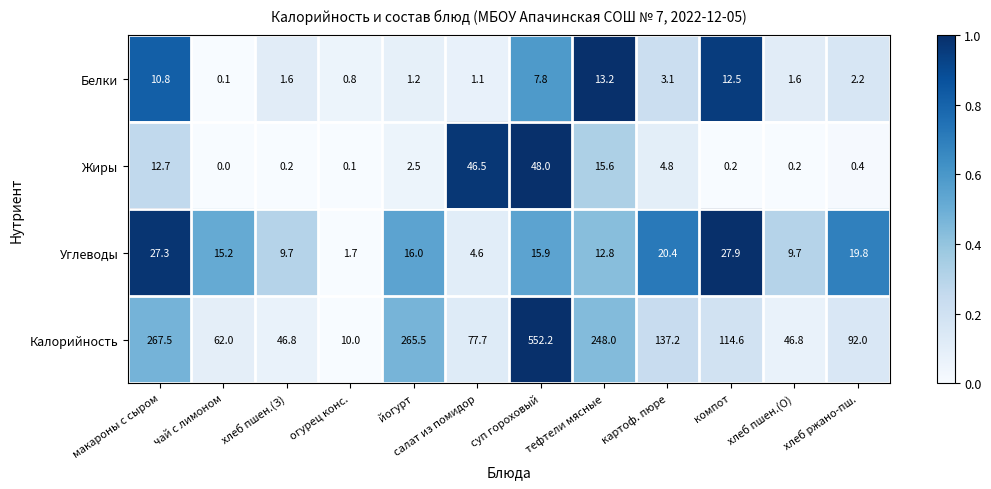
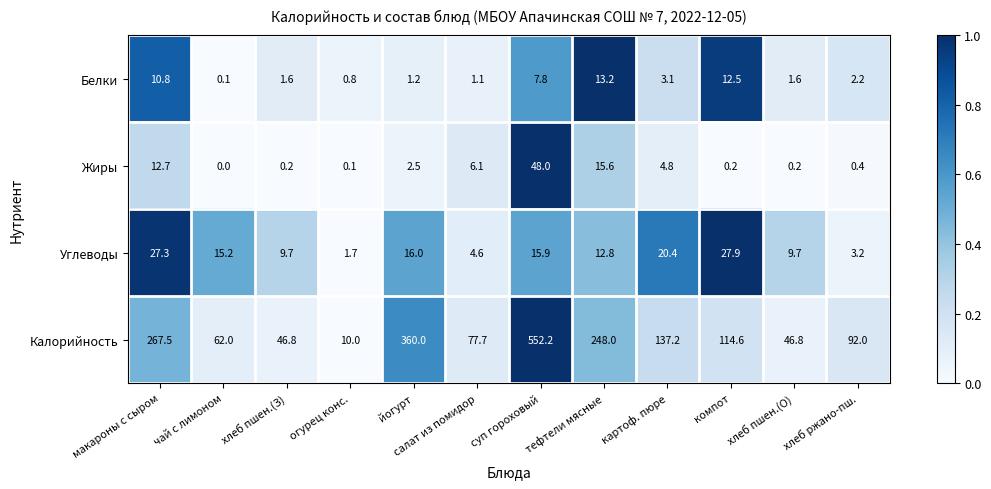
  {
    "Белки": {
      "макароны с сыром": 10.8,
      "чай с лимоном": 0.1,
      "хлеб пшен.(З)": 1.6,
      "огурец конс.": 0.8,
      "йогурт": 1.2,
      "салат из помидор": 1.1,
      "суп гороховый": 7.8,
      "тефтели мясные": 13.2,
      "картоф. пюре": 3.1,
      "компот": 12.5,
      "хлеб пшен.(О)": 1.6,
      "хлеб ржано-пш.": 2.2
    },
    "Жиры": {
      "макароны с сыром": 12.7,
      "чай с лимоном": 0.0,
      "хлеб пшен.(З)": 0.2,
      "огурец конс.": 0.1,
      "йогурт": 2.5,
-     "салат из помидор": 46.5,
+     "салат из помидор": 6.1,
      "суп гороховый": 48.0,
      "тефтели мясные": 15.6,
      "картоф. пюре": 4.8,
      "компот": 0.2,
      "хлеб пшен.(О)": 0.2,
      "хлеб ржано-пш.": 0.4
    },
    "Углеводы": {
      "макароны с сыром": 27.3,
      "чай с лимоном": 15.2,
      "хлеб пшен.(З)": 9.7,
      "огурец конс.": 1.7,
      "йогурт": 16.0,
      "салат из помидор": 4.6,
      "суп гороховый": 15.9,
      "тефтели мясные": 12.8,
      "картоф. пюре": 20.4,
      "компот": 27.9,
      "хлеб пшен.(О)": 9.7,
-     "хлеб ржано-пш.": 19.8
+     "хлеб ржано-пш.": 3.2
    },
    "Калорийность": {
      "макароны с сыром": 267.5,
      "чай с лимоном": 62.0,
      "хлеб пшен.(З)": 46.8,
      "огурец конс.": 10.0,
-     "йогурт": 265.5,
+     "йогурт": 360.0,
      "салат из помидор": 77.7,
      "суп гороховый": 552.2,
      "тефтели мясные": 248.0,
      "картоф. пюре": 137.2,
      "компот": 114.6,
      "хлеб пшен.(О)": 46.8,
      "хлеб ржано-пш.": 92.0
    }
  }
